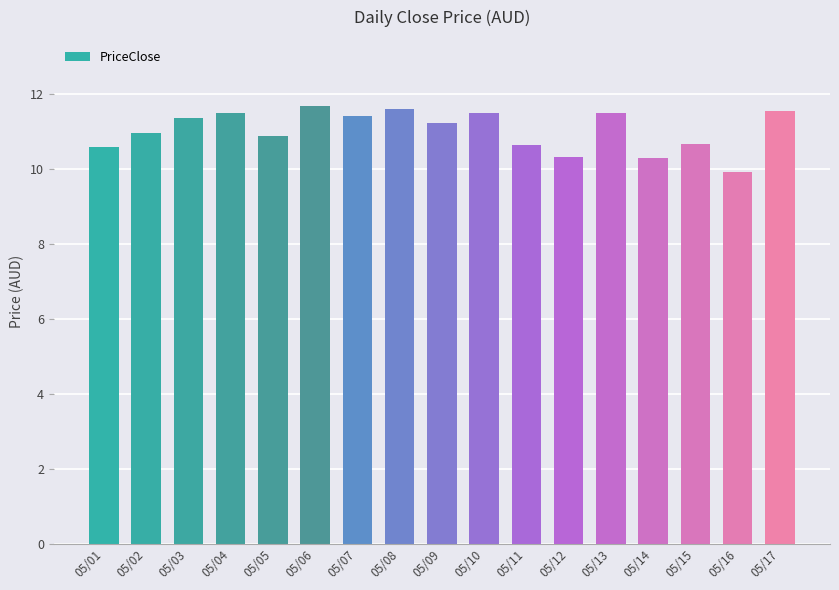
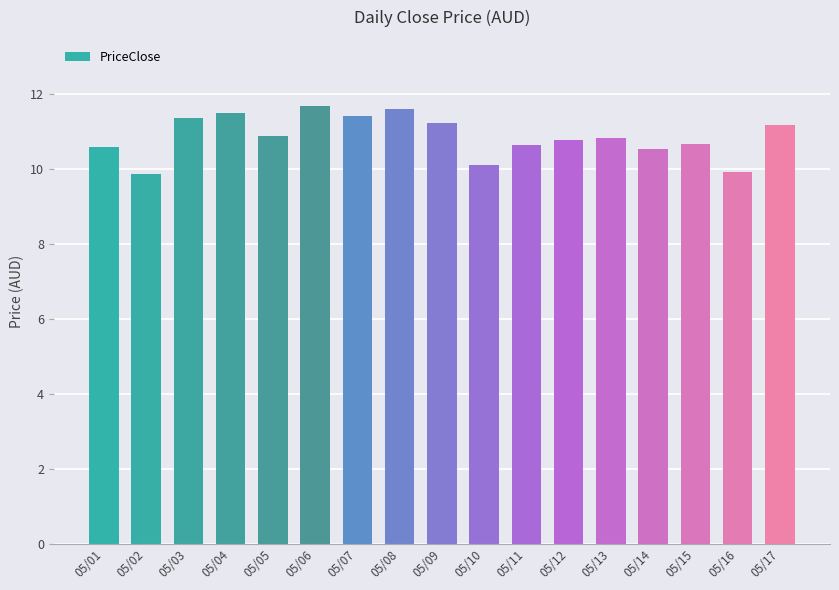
  {
    "05/01": 10.6,
-   "05/02": 11.0,
+   "05/02": 9.9,
    "05/03": 11.4,
    "05/04": 11.5,
    "05/05": 10.9,
    "05/06": 11.7,
    "05/07": 11.4,
    "05/08": 11.6,
    "05/09": 11.2,
-   "05/10": 11.5,
+   "05/10": 10.1,
    "05/11": 10.7,
-   "05/12": 10.3,
-   "05/13": 11.5,
-   "05/14": 10.3,
+   "05/12": 10.8,
+   "05/13": 10.8,
+   "05/14": 10.5,
    "05/15": 10.7,
    "05/16": 9.9,
-   "05/17": 11.6
+   "05/17": 11.2
  }
